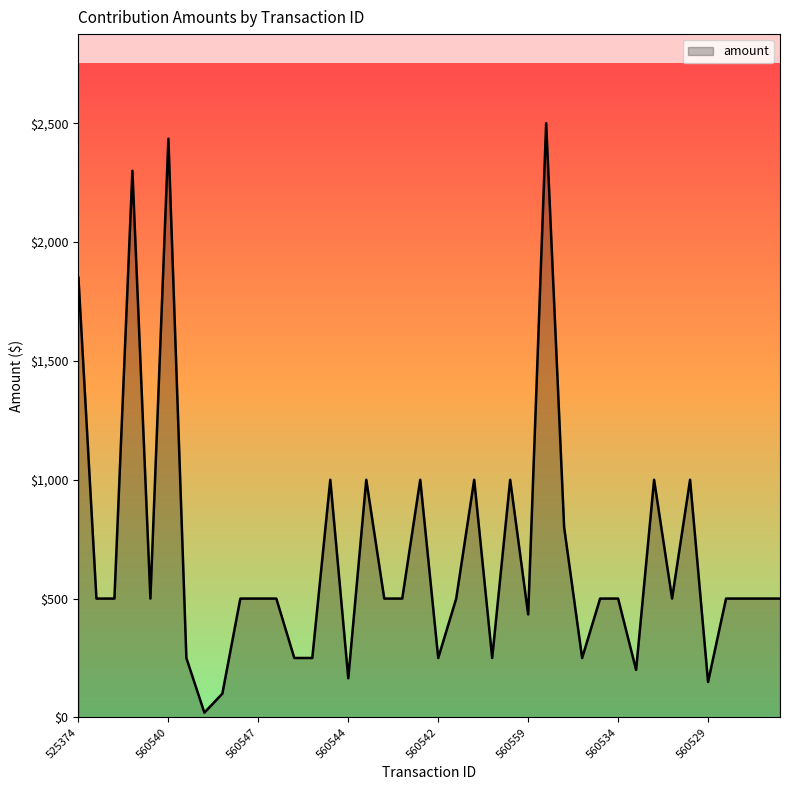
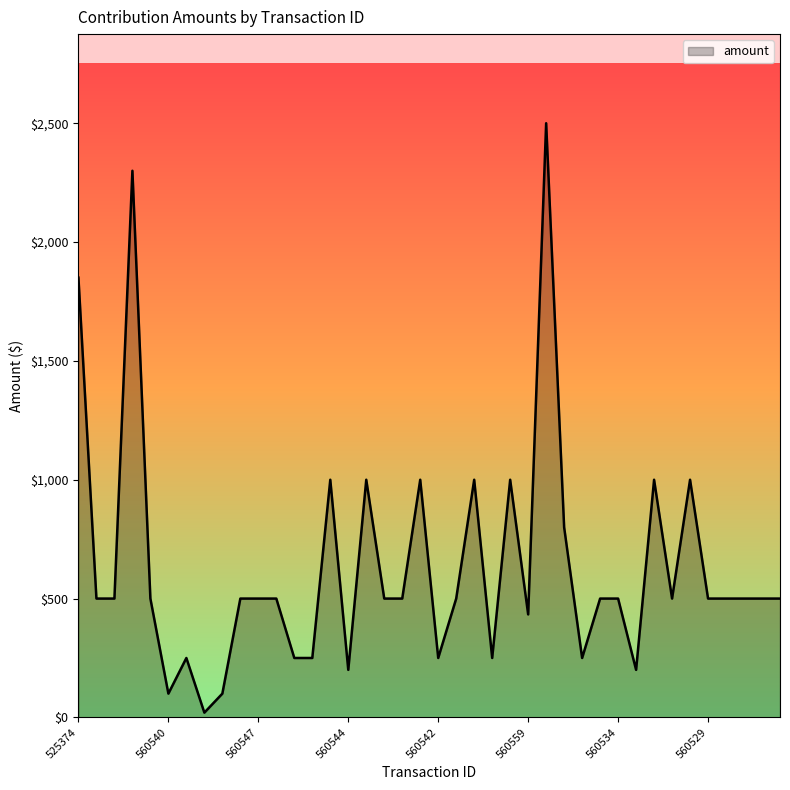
  {
    "525374": "$1,850",
-   "560540": "$2,440",
+   "560540": "$100",
    "560547": "$500",
-   "560544": "$160",
+   "560544": "$200",
    "560542": "$250",
    "560559": "$430",
    "560534": "$500",
-   "560529": "$150"
+   "560529": "$500"
  }
